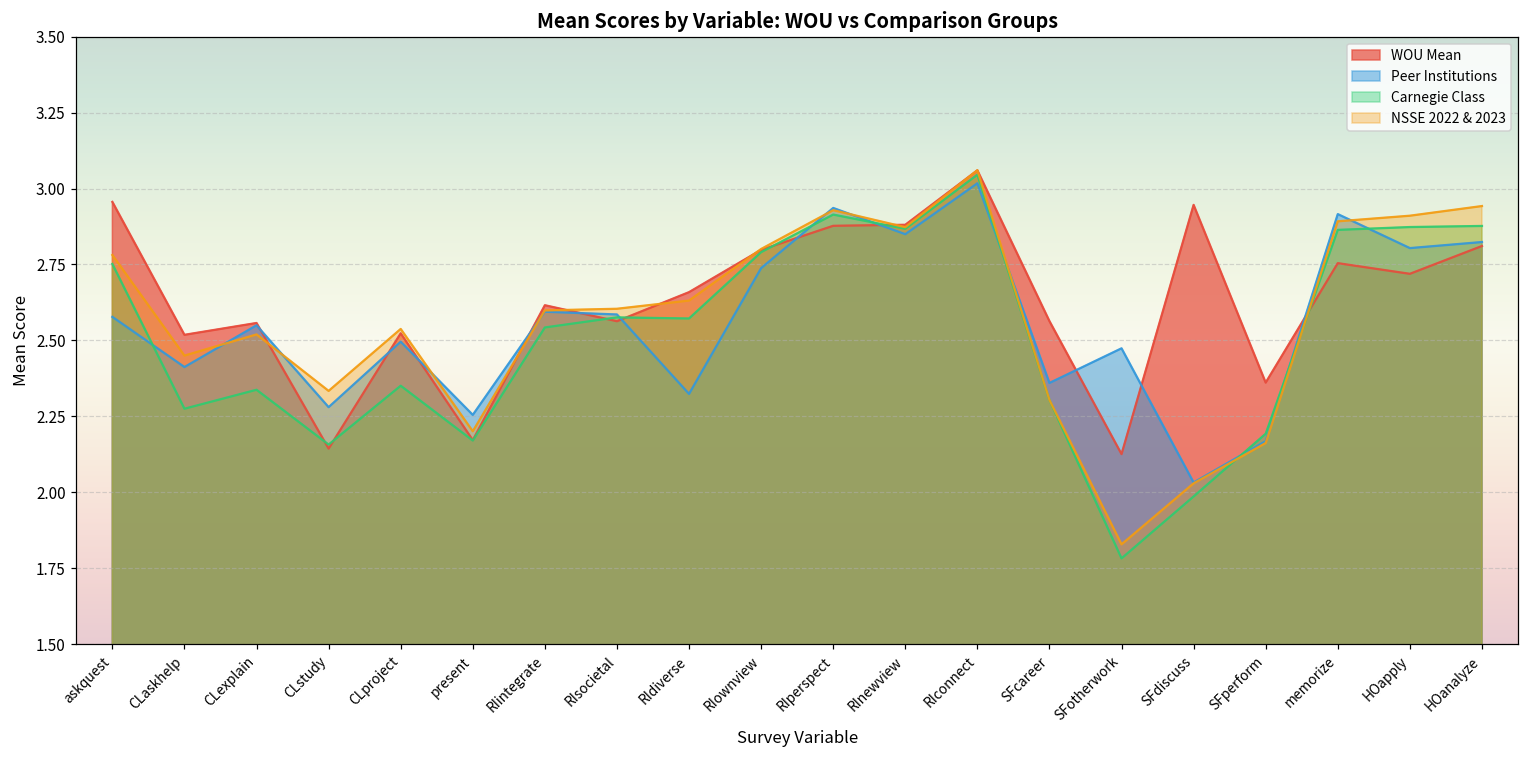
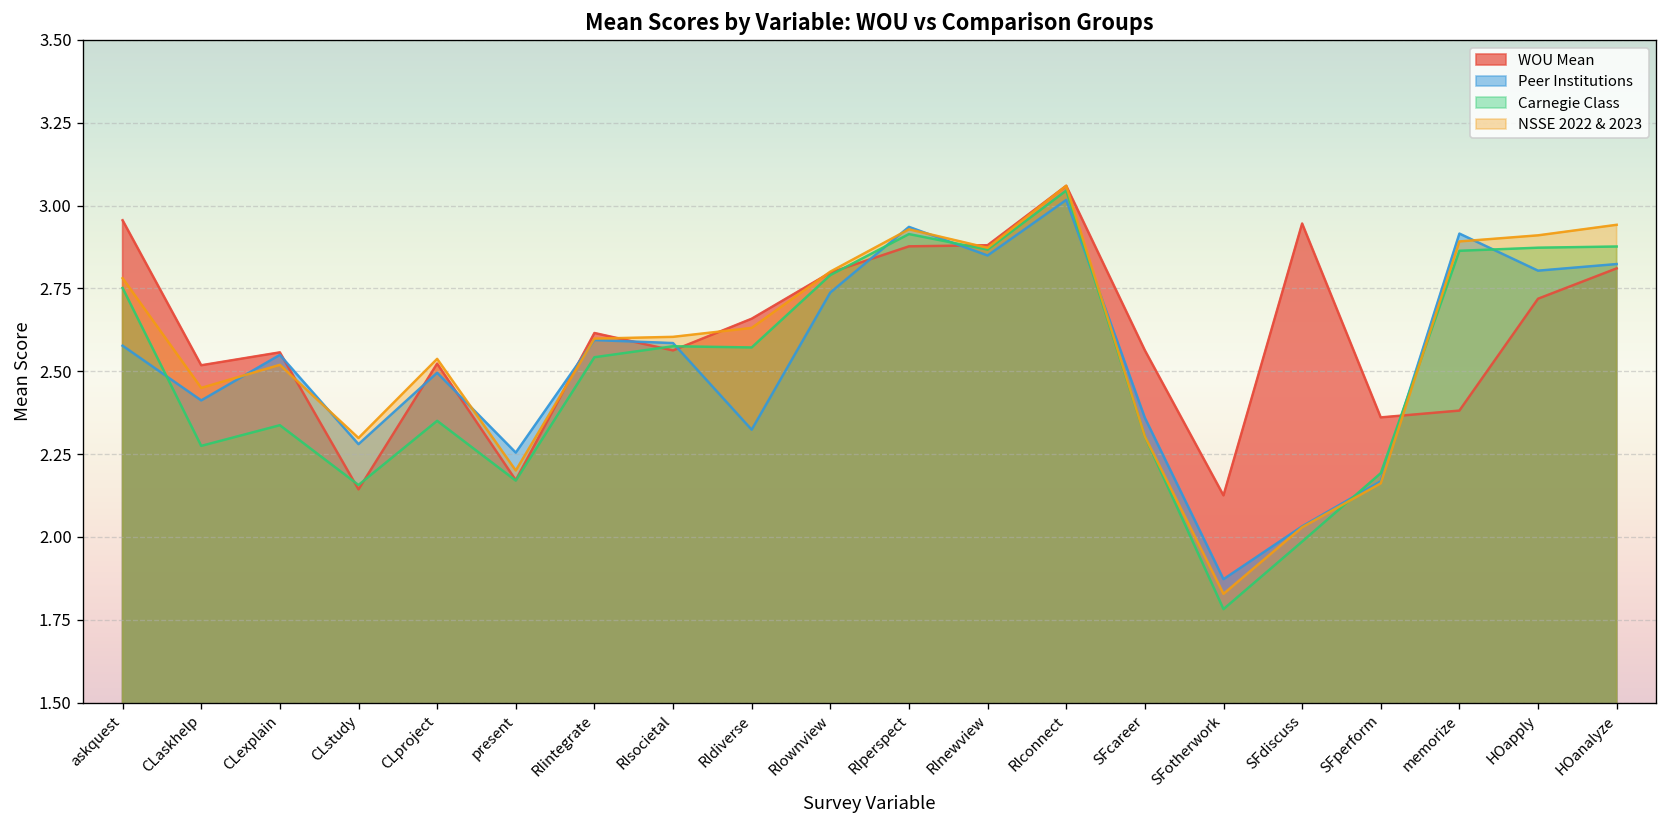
  {
    "WOU Mean": {
      "askquest": 2.96,
      "CLaskhelp": 2.52,
      "CLstudy": 2.14,
      "CLproject": 2.52,
      "RIintegrate": 2.62,
      "RIsocietal": 2.56,
      "RIdiverse": 2.66,
      "RIperspect": 2.88,
      "SFcareer": 2.56,
      "SFotherwork": 2.13,
      "SFdiscuss": 2.95,
      "SFperform": 2.36,
-     "memorize": 2.75,
+     "memorize": 2.38,
      "HOapply": 2.72,
      "HOanalyze": 2.81
    },
    "Peer Institutions": {
      "askquest": 2.58,
      "CLaskhelp": 2.41,
      "CLstudy": 2.28,
      "CLproject": 2.50,
      "present": 2.25,
      "RIsocietal": 2.59,
      "RIdiverse": 2.32,
      "RIownview": 2.74,
      "RInewview": 2.85,
      "RIconnect": 3.02,
      "SFcareer": 2.36,
-     "SFotherwork": 2.47,
+     "SFotherwork": 1.87,
      "memorize": 2.92,
      "HOapply": 2.80,
      "HOanalyze": 2.82
    },
    "Carnegie Class": {
      "askquest": 2.75,
      "CLaskhelp": 2.27,
      "CLexplain": 2.34,
      "CLstudy": 2.16,
      "CLproject": 2.35,
      "RIintegrate": 2.54,
      "RIsocietal": 2.58,
      "RIdiverse": 2.57,
      "RIperspect": 2.91,
      "RIconnect": 3.05,
      "SFotherwork": 1.78,
      "SFdiscuss": 1.99,
      "SFperform": 2.19,
      "memorize": 2.86,
      "HOapply": 2.87,
      "HOanalyze": 2.88
    },
    "NSSE 2022 & 2023": {
      "askquest": 2.78,
      "CLaskhelp": 2.45,
      "CLexplain": 2.52,
-     "CLstudy": 2.33,
+     "CLstudy": 2.30,
      "CLproject": 2.54,
      "present": 2.20,
      "RIsocietal": 2.60,
      "RIdiverse": 2.63,
      "SFotherwork": 1.83,
      "memorize": 2.89,
      "HOapply": 2.91,
      "HOanalyze": 2.94
    }
  }
